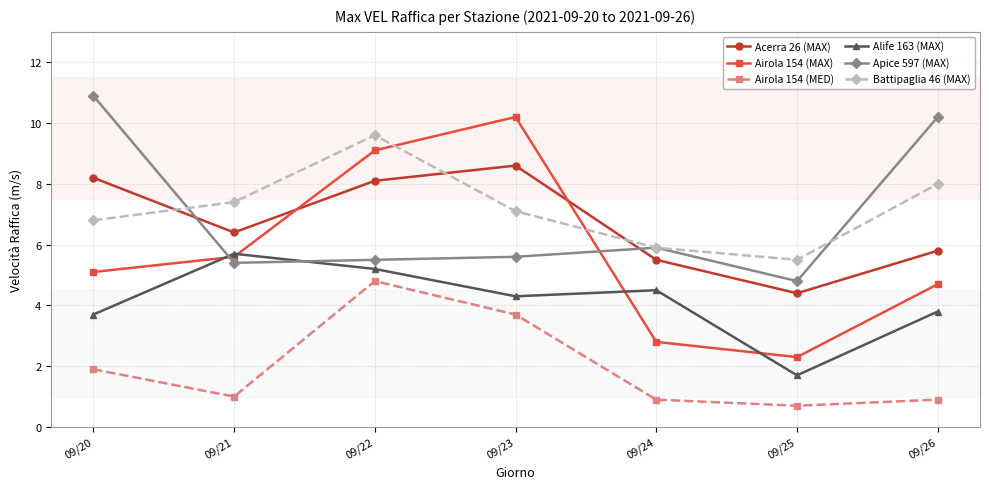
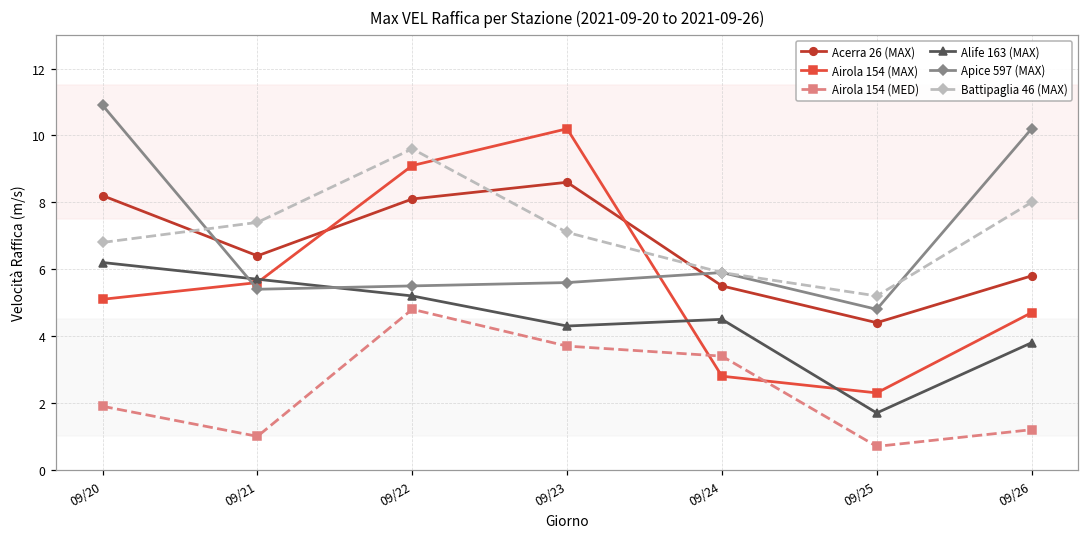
  {
    "Airola 154 (MED)": {
      "09/20": 1.9,
      "09/21": 1.0,
      "09/22": 4.8,
      "09/23": 3.7,
-     "09/24": 0.9,
+     "09/24": 3.4,
      "09/25": 0.7,
-     "09/26": 0.9
+     "09/26": 1.2
    },
    "Alife 163 (MAX)": {
-     "09/20": 3.7,
+     "09/20": 6.2,
      "09/21": 5.7,
      "09/22": 5.2,
      "09/23": 4.3,
      "09/24": 4.5,
      "09/25": 1.7,
      "09/26": 3.8
    },
    "Apice 597 (MAX)": {
      "09/20": 10.9,
      "09/21": 5.4,
      "09/22": 5.5,
      "09/23": 5.6,
      "09/25": 4.8,
      "09/26": 10.2
    },
    "Battipaglia 46 (MAX)": {
      "09/20": 6.8,
      "09/21": 7.4,
      "09/22": 9.6,
      "09/23": 7.1,
-     "09/25": 5.5,
+     "09/25": 5.2,
      "09/26": 8.0
    }
  }
